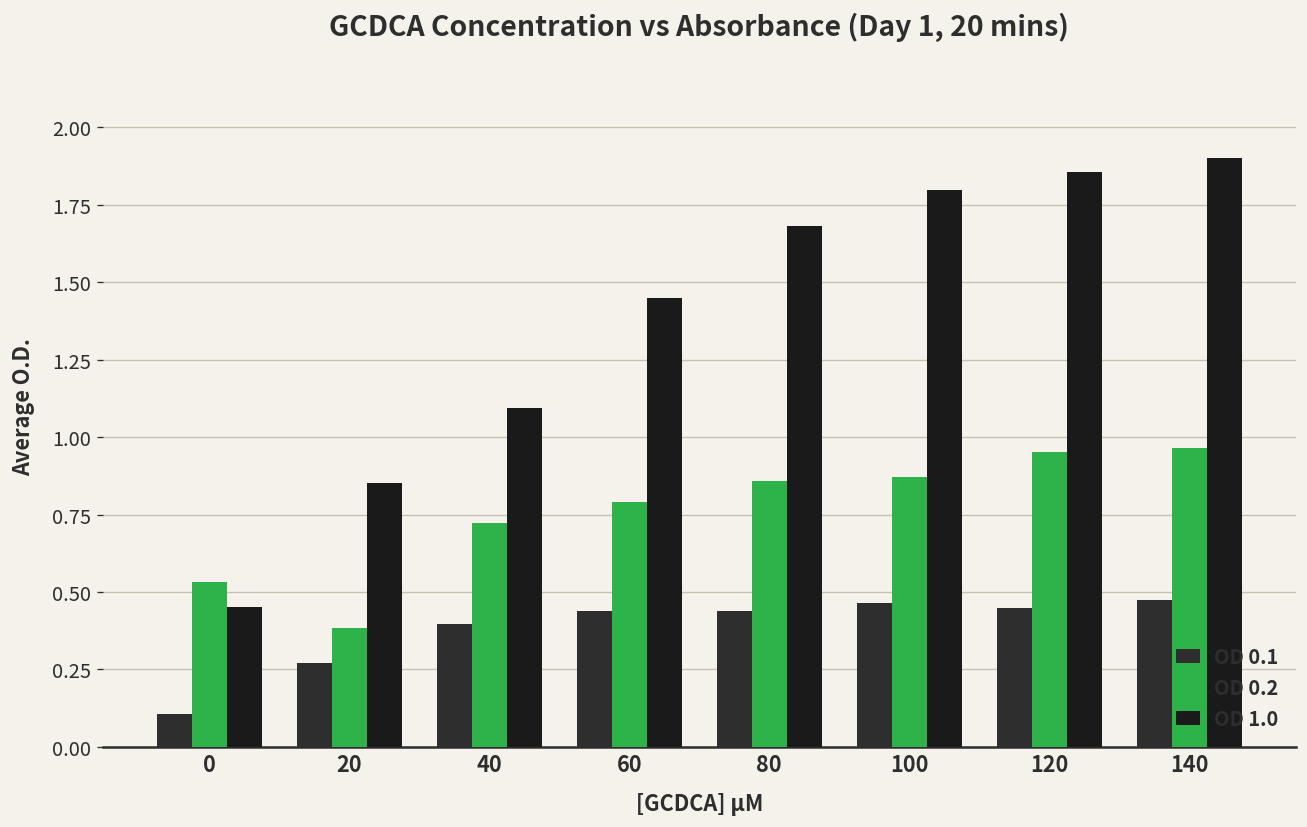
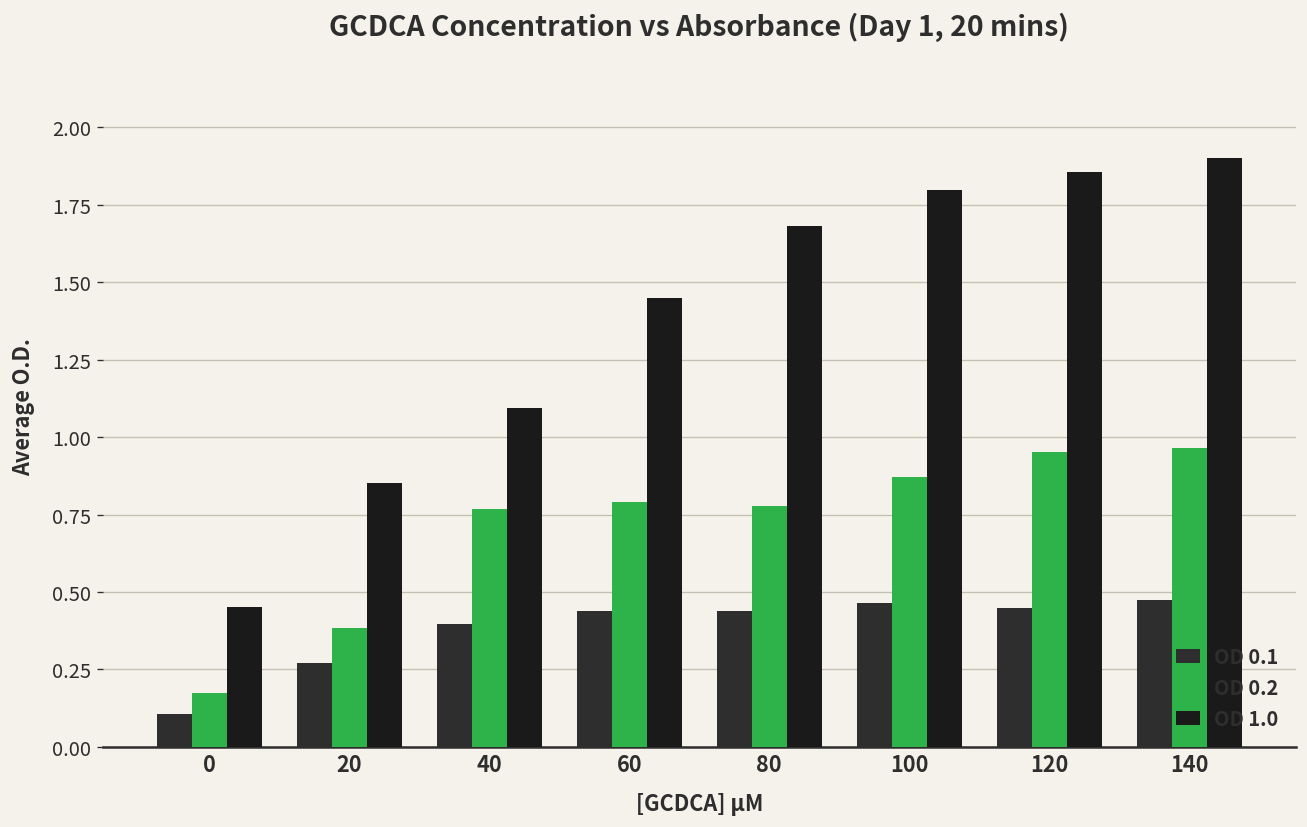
  {
    "OD 0.2": {
-     "0": 0.53,
+     "0": 0.17,
      "20": 0.38,
-     "40": 0.72,
+     "40": 0.77,
      "60": 0.79,
-     "80": 0.86,
+     "80": 0.78,
      "100": 0.87,
      "120": 0.95,
      "140": 0.96
    }
  }
